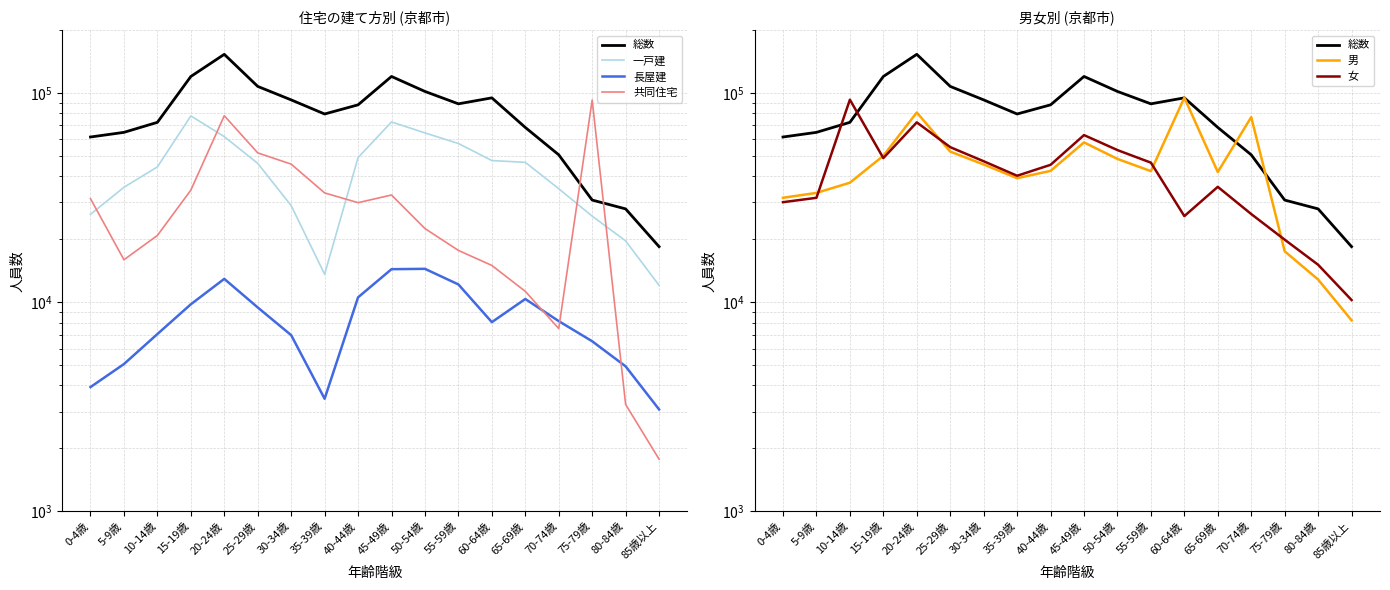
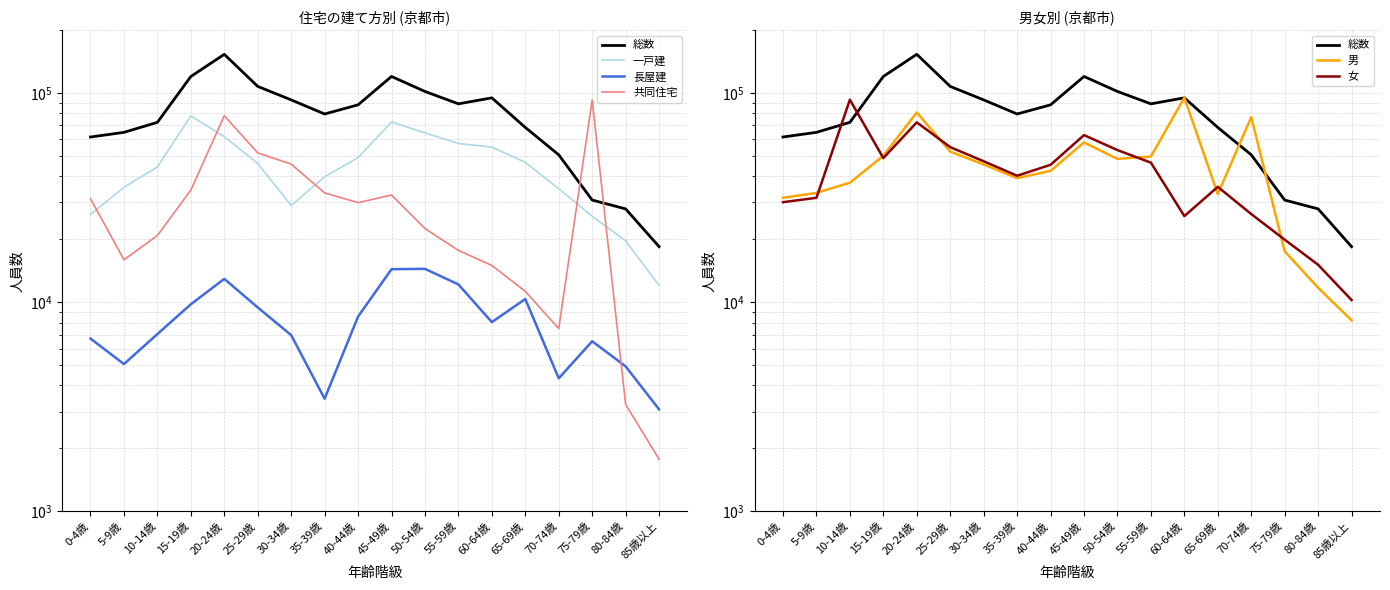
  {
    "住宅の建て方別 (京都市)": {
      "総数": {
        "0-4歳": 62000,
        "5-9歳": 65000,
        "10-14歳": 72000,
        "15-19歳": 120000,
        "20-24歳": 150000,
        "25-29歳": 110000,
        "30-34歳": 90000,
        "35-39歳": 79000,
        "40-44歳": 88000,
        "45-49歳": 120000,
        "50-54歳": 100000,
        "55-59歳": 89000,
        "60-64歳": 90000,
        "65-69歳": 69000,
        "70-74歳": 51000,
        "75-79歳": 31000,
        "80-84歳": 28000,
        "85歳以上": 18000
      },
      "一戸建": {
        "0-4歳": 26000,
        "5-9歳": 35000,
        "10-14歳": 44000,
        "15-19歳": 78000,
        "20-24歳": 62000,
        "25-29歳": 46000,
        "30-34歳": 29000,
-       "35-39歳": 14000,
+       "35-39歳": 40000,
        "40-44歳": 49000,
        "45-49歳": 73000,
        "50-54歳": 65000,
        "55-59歳": 57000,
-       "60-64歳": 48000,
+       "60-64歳": 55000,
        "65-69歳": 47000,
        "70-74歳": 35000,
        "75-79歳": 26000,
        "80-84歳": 20000,
        "85歳以上": 12000
      },
      "長屋建": {
-       "0-4歳": 3900,
+       "0-4歳": 6700,
        "5-9歳": 5100,
        "10-14歳": 7000,
        "15-19歳": 10000,
        "20-24歳": 13000,
        "25-29歳": 9000,
        "30-34歳": 7000,
        "35-39歳": 3500,
-       "40-44歳": 11000,
+       "40-44歳": 8500,
        "45-49歳": 14000,
        "50-54歳": 14000,
        "55-59歳": 12000,
        "60-64歳": 8000,
        "65-69歳": 10000,
-       "70-74歳": 8100,
+       "70-74歳": 4300,
        "75-79歳": 6500,
        "80-84歳": 4900,
        "85歳以上": 3100
      },
      "共同住宅": {
        "0-4歳": 31000,
        "5-9歳": 16000,
        "10-14歳": 21000,
        "15-19歳": 34000,
        "20-24歳": 78000,
        "25-29歳": 52000,
        "30-34歳": 46000,
        "35-39歳": 33000,
        "40-44歳": 30000,
        "45-49歳": 33000,
        "50-54歳": 23000,
        "55-59歳": 18000,
        "60-64歳": 15000,
        "65-69歳": 11000,
        "70-74歳": 7500,
        "75-79歳": 90000,
        "80-84歳": 3200,
        "85歳以上": 1800
      }
    },
    "男女別 (京都市)": {
      "総数": {
        "0-4歳": 62000,
        "5-9歳": 65000,
        "10-14歳": 72000,
        "15-19歳": 120000,
        "20-24歳": 150000,
        "25-29歳": 110000,
        "30-34歳": 90000,
        "35-39歳": 79000,
        "40-44歳": 88000,
        "45-49歳": 120000,
        "50-54歳": 100000,
        "55-59歳": 89000,
        "65-69歳": 69000,
        "70-74歳": 51000,
        "75-79歳": 31000,
        "80-84歳": 28000,
        "85歳以上": 18000
      },
      "男": {
        "0-4歳": 32000,
        "5-9歳": 33000,
        "10-14歳": 37000,
        "20-24歳": 81000,
        "25-29歳": 53000,
        "30-34歳": 46000,
        "40-44歳": 42000,
        "45-49歳": 58000,
        "50-54歳": 48000,
-       "55-59歳": 42000,
-       "65-69歳": 42000,
+       "55-59歳": 50000,
+       "65-69歳": 33000,
        "70-74歳": 77000,
        "75-79歳": 18000,
-       "80-84歳": 13000,
+       "80-84歳": 12000,
        "85歳以上": 8200
      },
      "女": {
        "0-4歳": 30000,
        "5-9歳": 32000,
        "10-14歳": 90000,
        "20-24歳": 72000,
        "25-29歳": 55000,
        "30-34歳": 47000,
        "40-44歳": 45000,
        "45-49歳": 63000,
        "50-54歳": 53000,
        "55-59歳": 47000,
        "60-64歳": 26000,
        "65-69歳": 36000,
        "70-74歳": 26000,
        "75-79歳": 20000,
        "80-84歳": 15000,
        "85歳以上": 10000
      }
    }
  }
